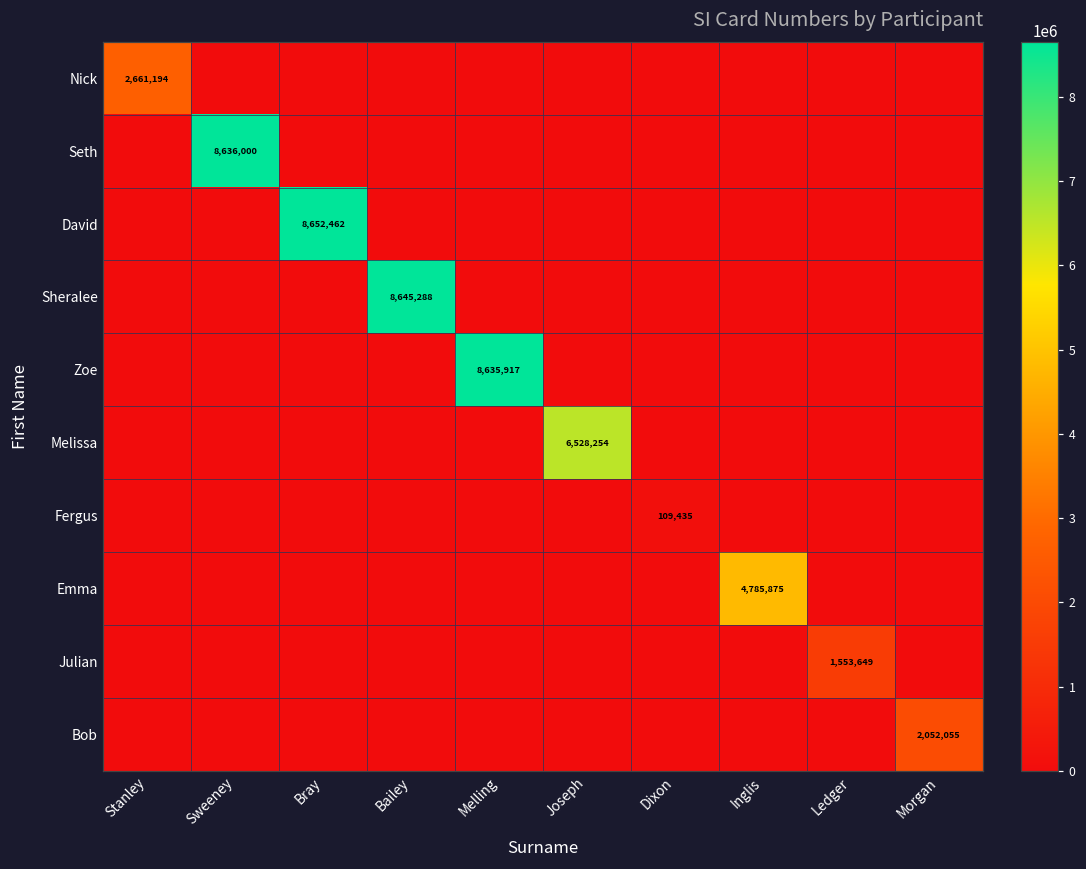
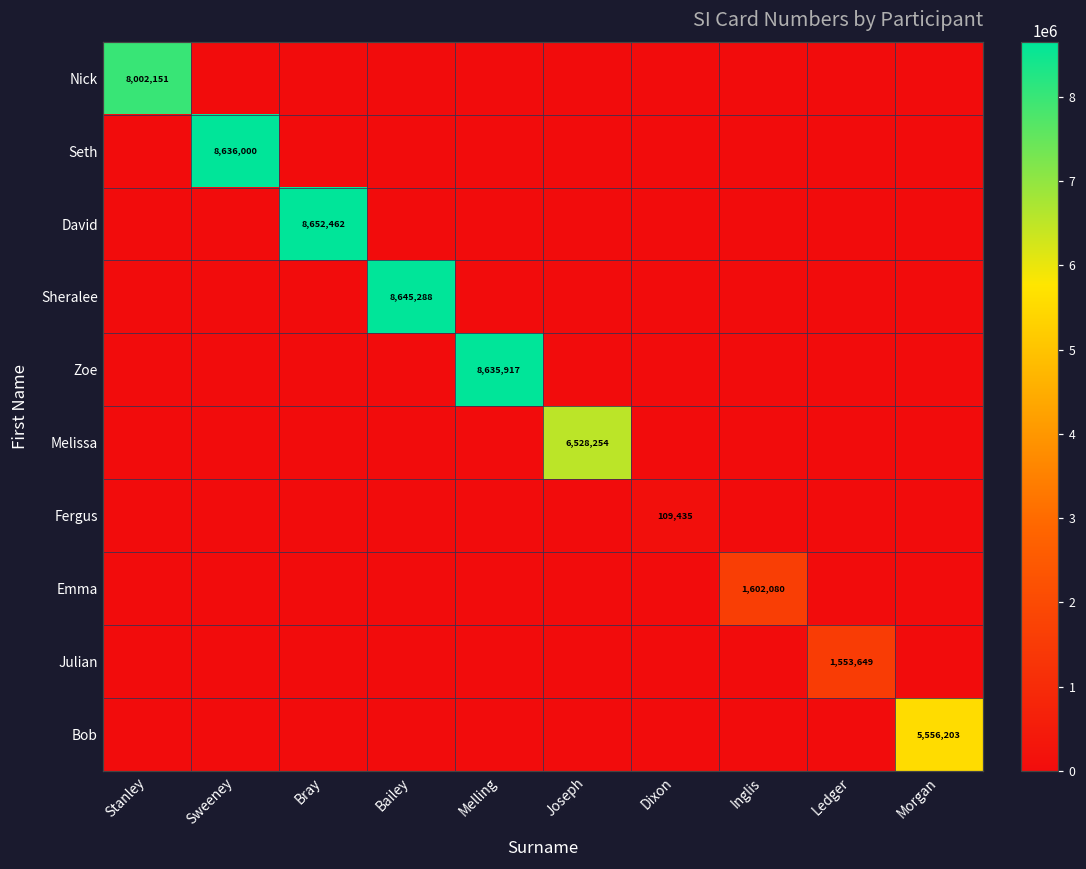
  {
    "Nick": {
-     "Stanley": "2,661,194"
+     "Stanley": "8,002,151"
    },
    "Seth": {
      "Sweeney": "8,636,000"
    },
    "David": {
      "Bray": "8,652,462"
    },
    "Sheralee": {
      "Bailey": "8,645,288"
    },
    "Zoe": {
      "Melling": "8,635,917"
    },
    "Melissa": {
      "Joseph": "6,528,254"
    },
    "Fergus": {
      "Dixon": "109,435"
    },
    "Emma": {
-     "Inglis": "4,785,875"
+     "Inglis": "1,602,080"
    },
    "Julian": {
      "Ledger": "1,553,649"
    },
    "Bob": {
-     "Morgan": "2,052,055"
+     "Morgan": "5,556,203"
    }
  }
